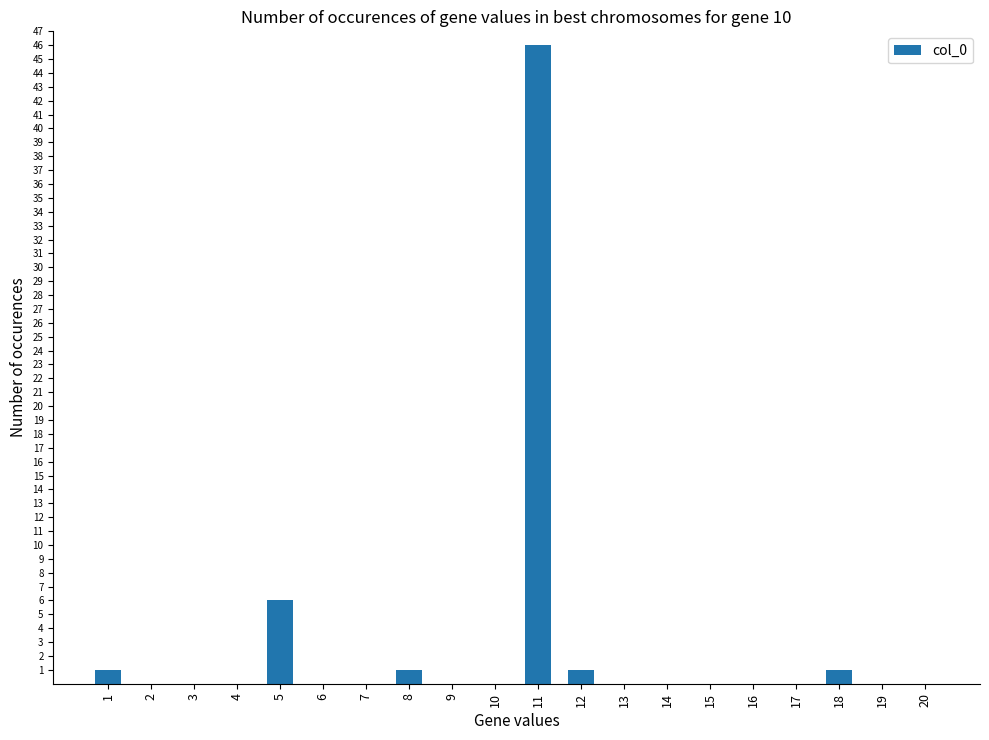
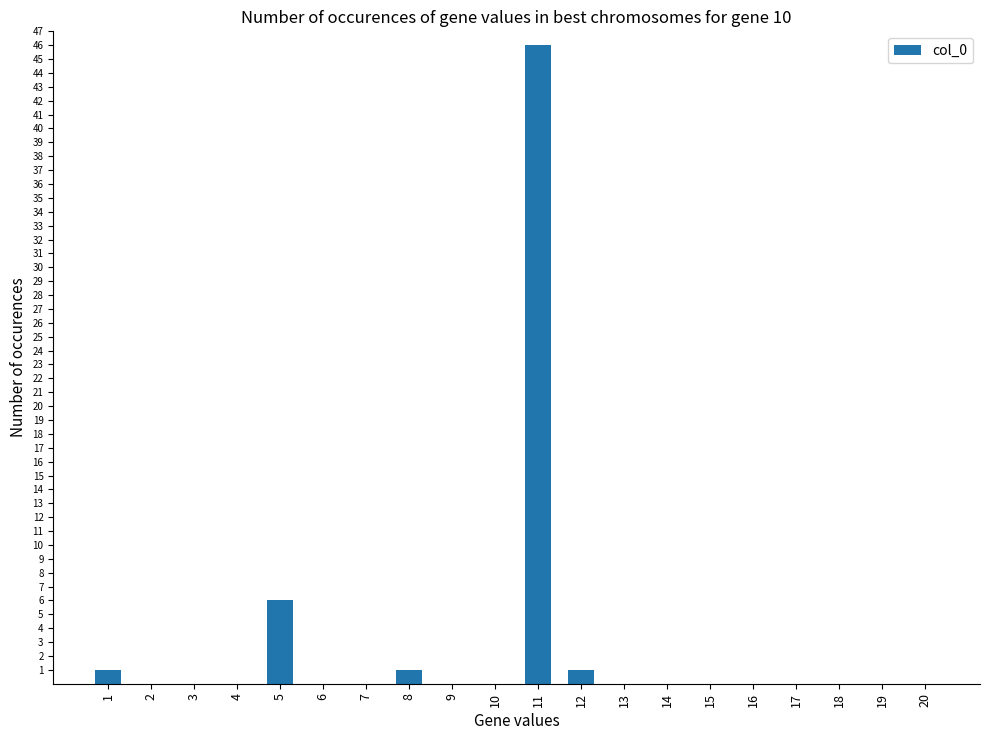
  {
    "1": 1,
    "2": 0,
    "3": 0,
    "4": 0,
    "5": 6,
    "6": 0,
    "7": 0,
    "8": 1,
    "9": 0,
    "10": 0,
    "11": 46,
    "12": 1,
    "13": 0,
    "14": 0,
    "15": 0,
    "16": 0,
    "17": 0,
-   "18": 1,
+   "18": 0,
    "19": 0,
    "20": 0
  }
